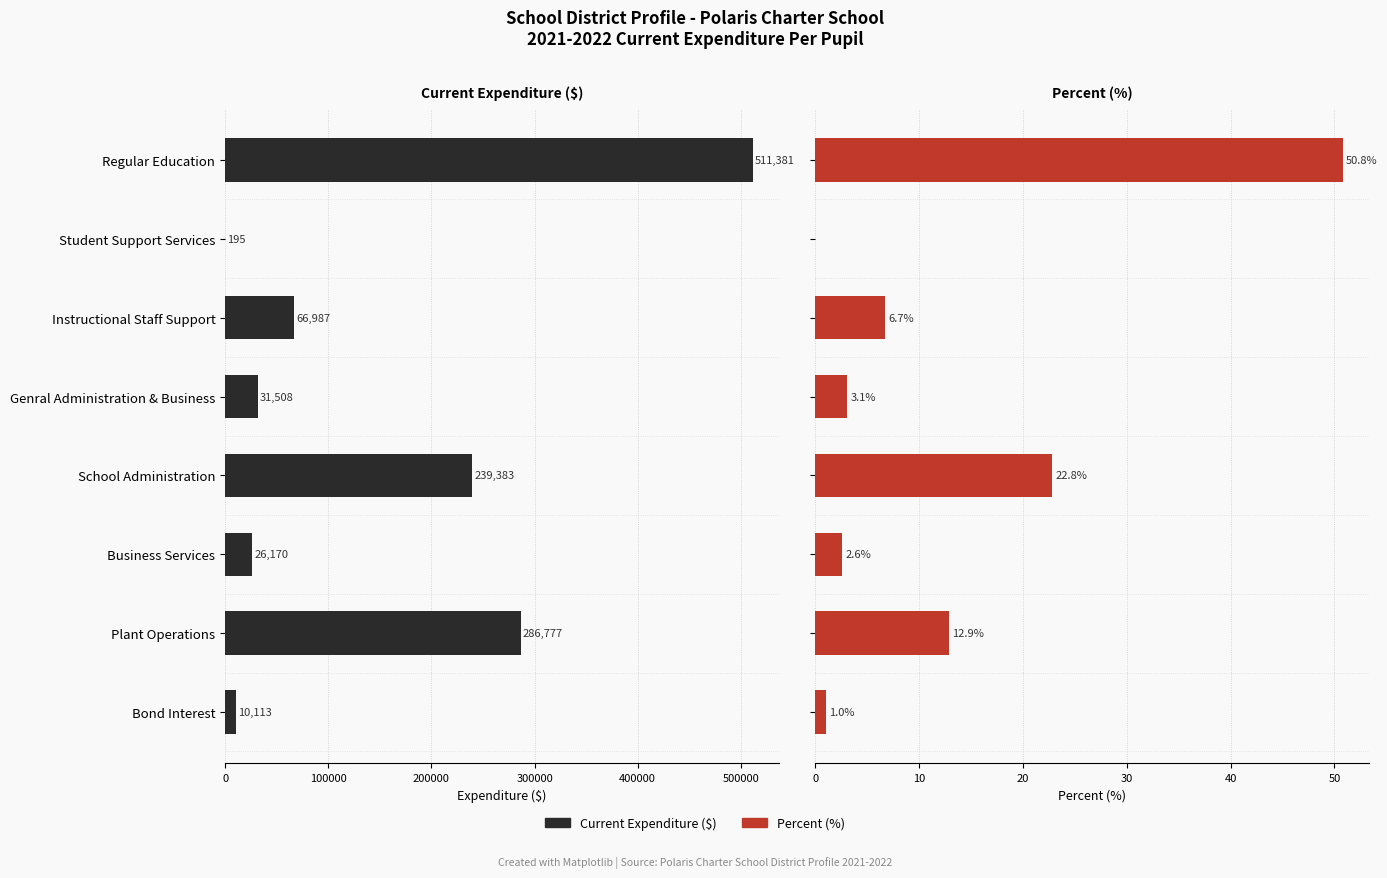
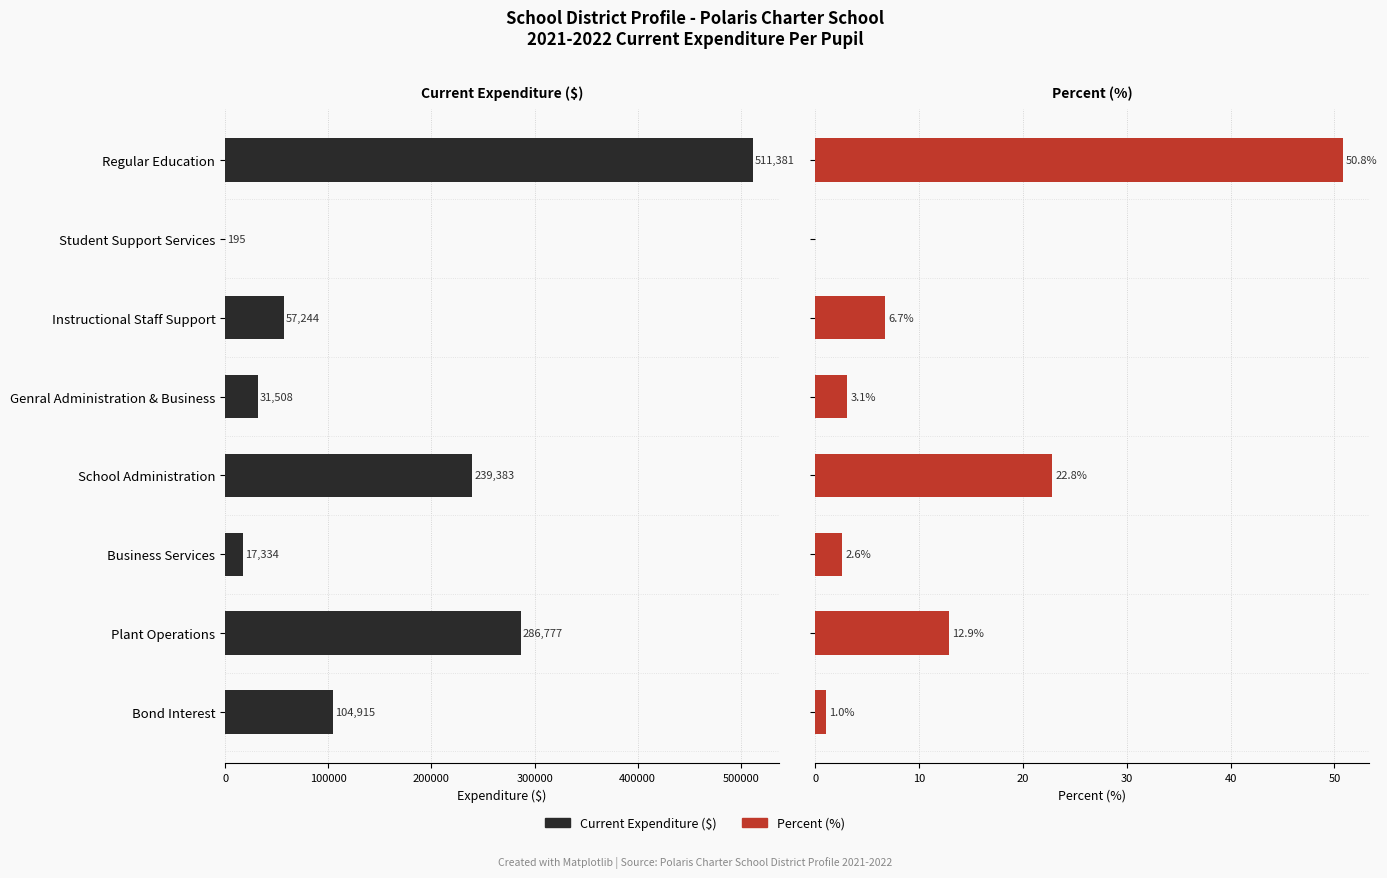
  {
    "Current Expenditure ($)": {
      "Regular Education": "511,381",
      "Student Support Services": "195",
-     "Instructional Staff Support": "66,987",
+     "Instructional Staff Support": "57,244",
      "Genral Administration & Business": "31,508",
      "School Administration": "239,383",
-     "Business Services": "26,170",
+     "Business Services": "17,334",
      "Plant Operations": "286,777",
-     "Bond Interest": "10,113"
+     "Bond Interest": "104,915"
    }
  }
